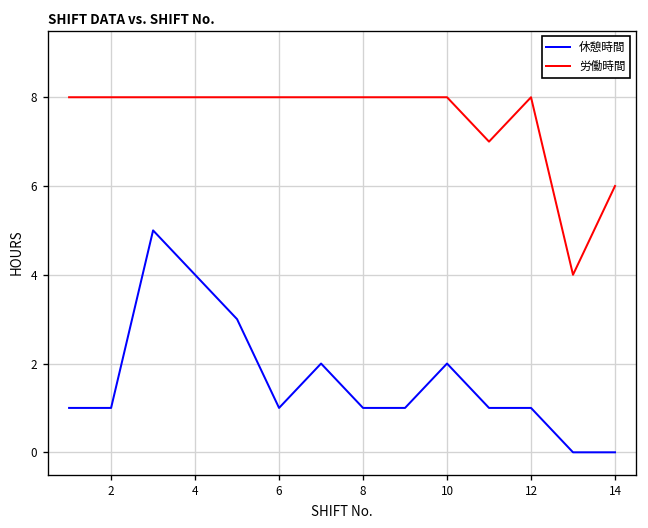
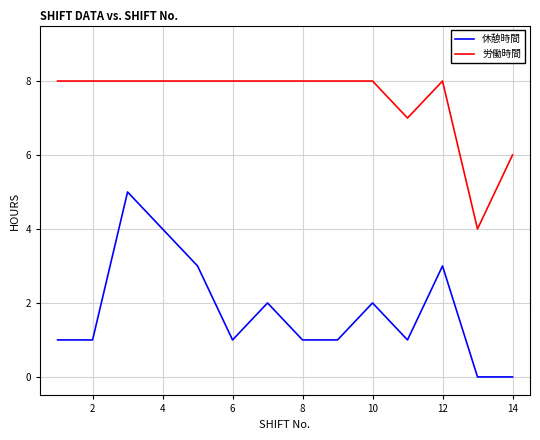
  {
    "休憩時間": {
      "2": 1,
      "4": 4,
      "6": 1,
      "8": 1,
      "10": 2,
-     "12": 1,
+     "12": 3,
      "14": 0
    },
    "労働時間": {
      "2": 8,
      "4": 8,
      "6": 8,
      "8": 8,
      "10": 8,
      "12": 8,
      "14": 6
    }
  }
